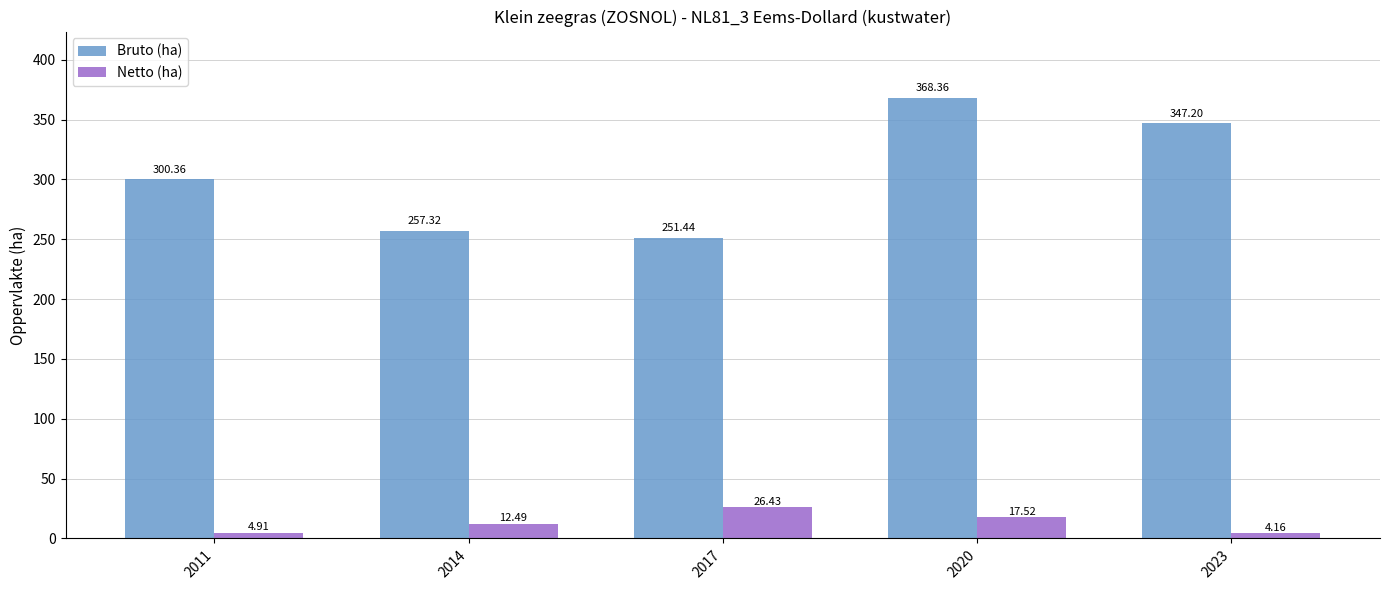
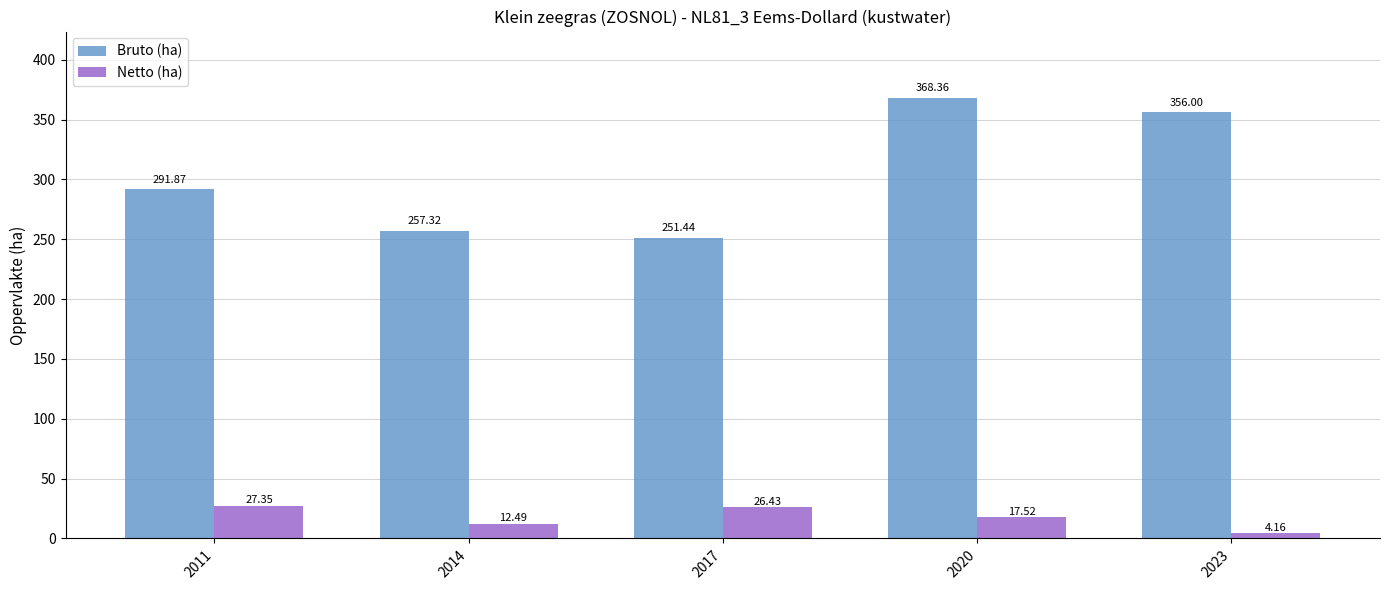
  {
    "Bruto (ha)": {
-     "2011": 300.36,
+     "2011": 291.87,
      "2014": 257.32,
      "2017": 251.44,
      "2020": 368.36,
-     "2023": 347.20
+     "2023": 356.00
    },
    "Netto (ha)": {
-     "2011": 4.91,
+     "2011": 27.35,
      "2014": 12.49,
      "2017": 26.43,
      "2020": 17.52,
      "2023": 4.16
    }
  }
